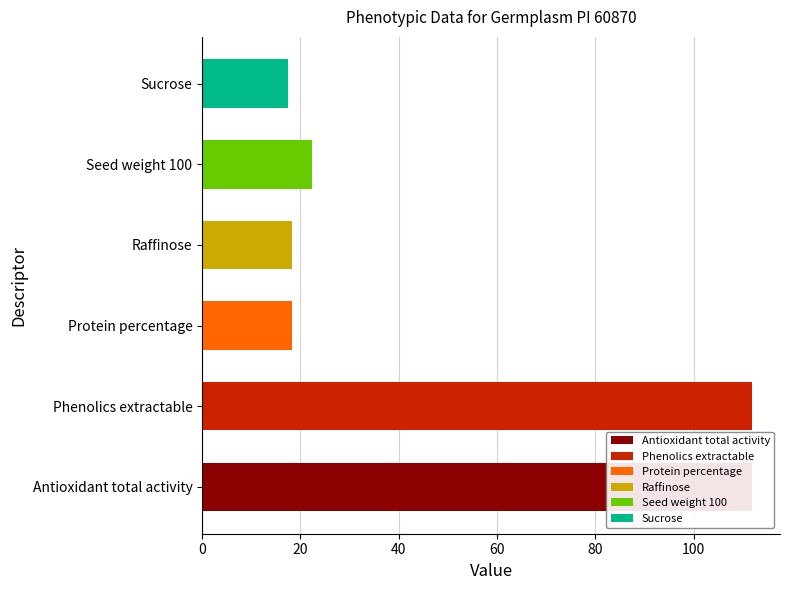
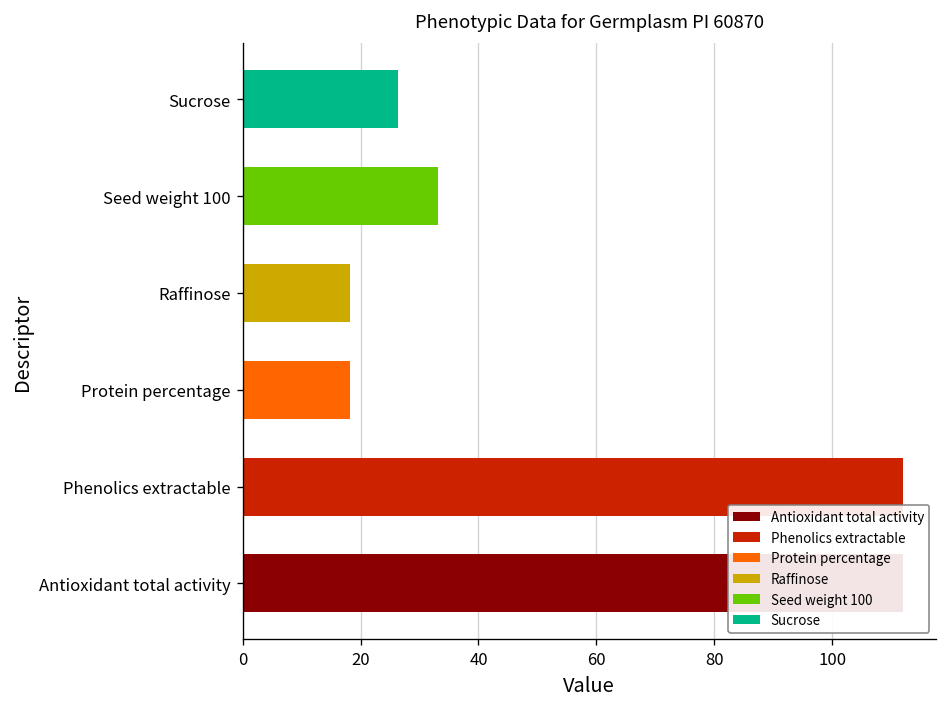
  {
-   "Sucrose": 17,
-   "Seed weight 100": 22,
+   "Sucrose": 26,
+   "Seed weight 100": 33,
    "Raffinose": 18,
    "Protein percentage": 18,
    "Phenolics extractable": 112
  }
